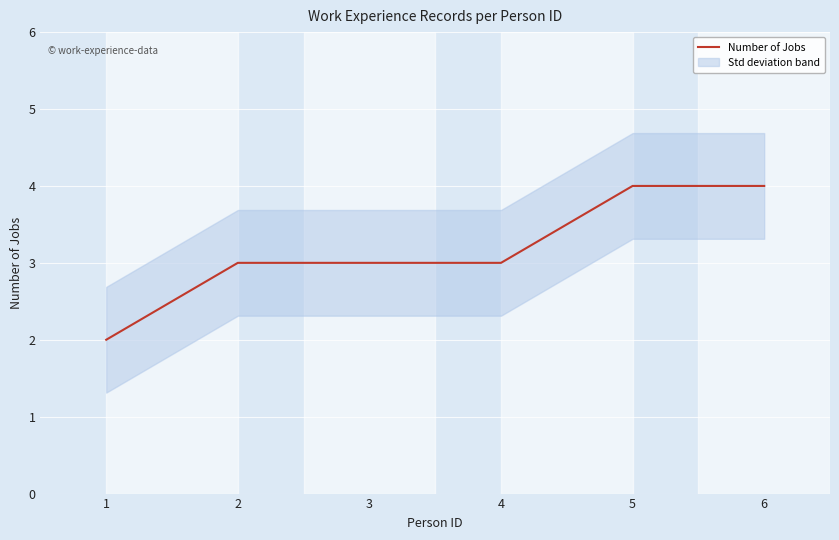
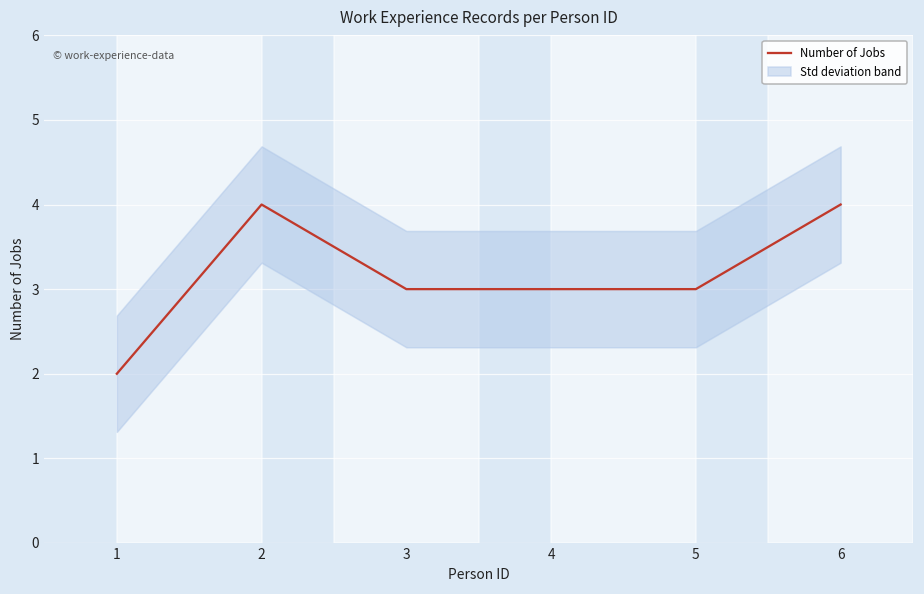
  {
    "Number of Jobs": {
      "1": 2,
-     "2": 3,
+     "2": 4,
      "3": 3,
      "4": 3,
-     "5": 4,
+     "5": 3,
      "6": 4
    }
  }
